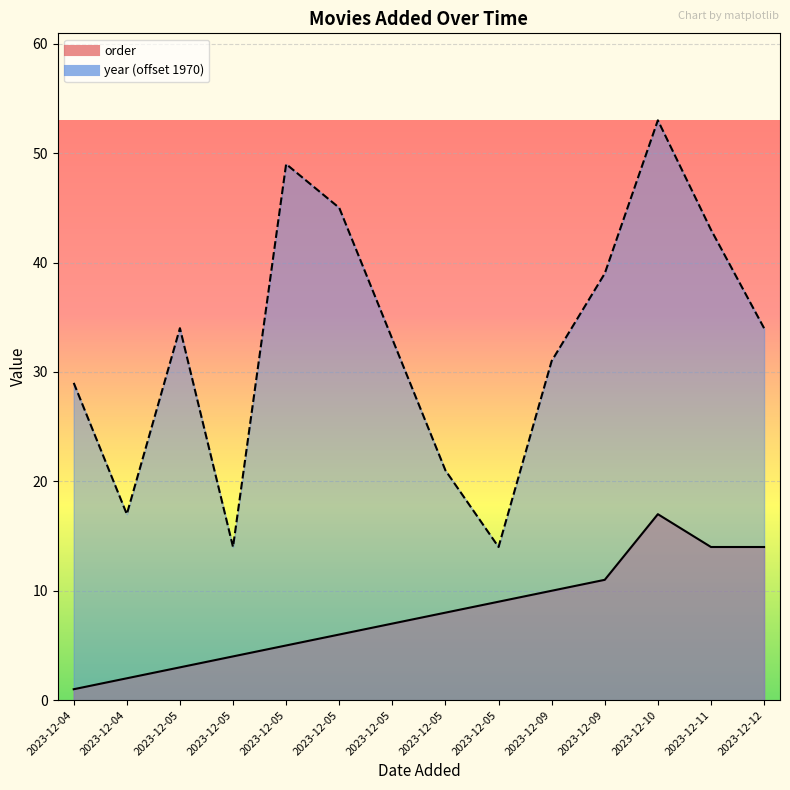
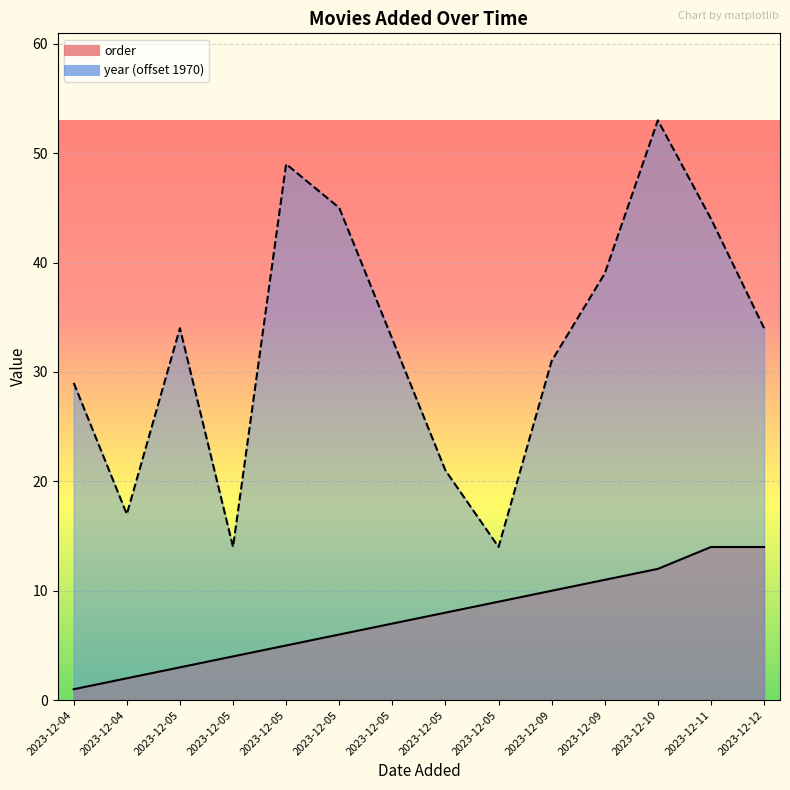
  {
    "order": {
-     "2023-12-10": 17,
+     "2023-12-10": 12,
      "2023-12-11": 14,
      "2023-12-12": 14
    },
    "year (offset 1970)": {
      "2023-12-10": 53.0,
-     "2023-12-11": 43.0,
+     "2023-12-11": 44.0,
      "2023-12-12": 34.0
    }
  }
